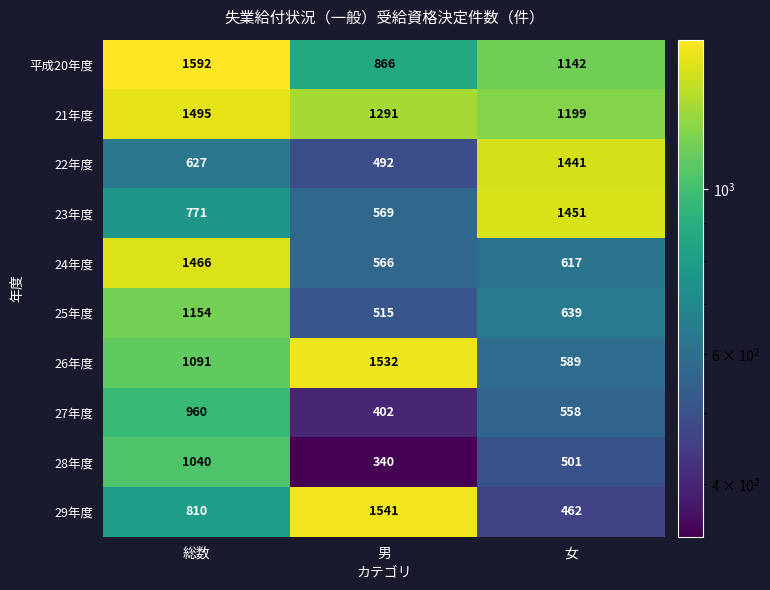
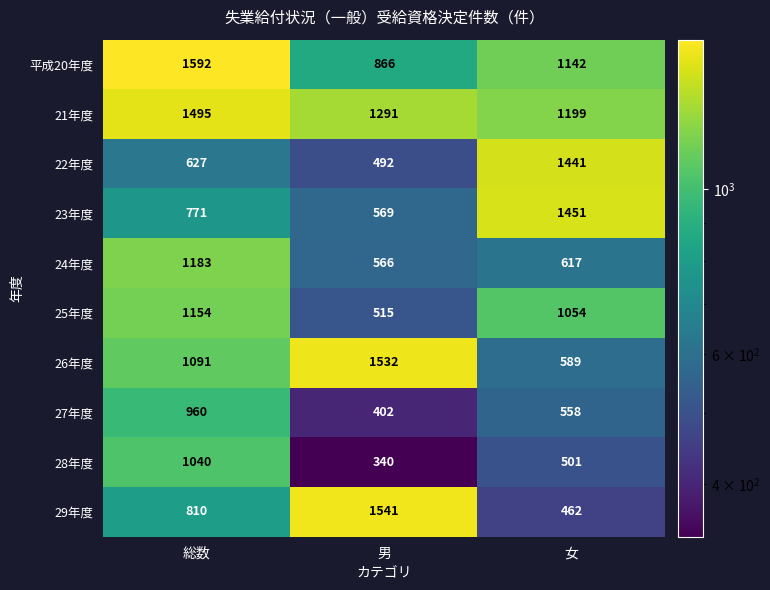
  {
    "平成20年度": {
      "総数": 1592,
      "男": 866,
      "女": 1142
    },
    "21年度": {
      "総数": 1495,
      "男": 1291,
      "女": 1199
    },
    "22年度": {
      "総数": 627,
      "男": 492,
      "女": 1441
    },
    "23年度": {
      "総数": 771,
      "男": 569,
      "女": 1451
    },
    "24年度": {
-     "総数": 1466,
+     "総数": 1183,
      "男": 566,
      "女": 617
    },
    "25年度": {
      "総数": 1154,
      "男": 515,
-     "女": 639
+     "女": 1054
    },
    "26年度": {
      "総数": 1091,
      "男": 1532,
      "女": 589
    },
    "27年度": {
      "総数": 960,
      "男": 402,
      "女": 558
    },
    "28年度": {
      "総数": 1040,
      "男": 340,
      "女": 501
    },
    "29年度": {
      "総数": 810,
      "男": 1541,
      "女": 462
    }
  }
